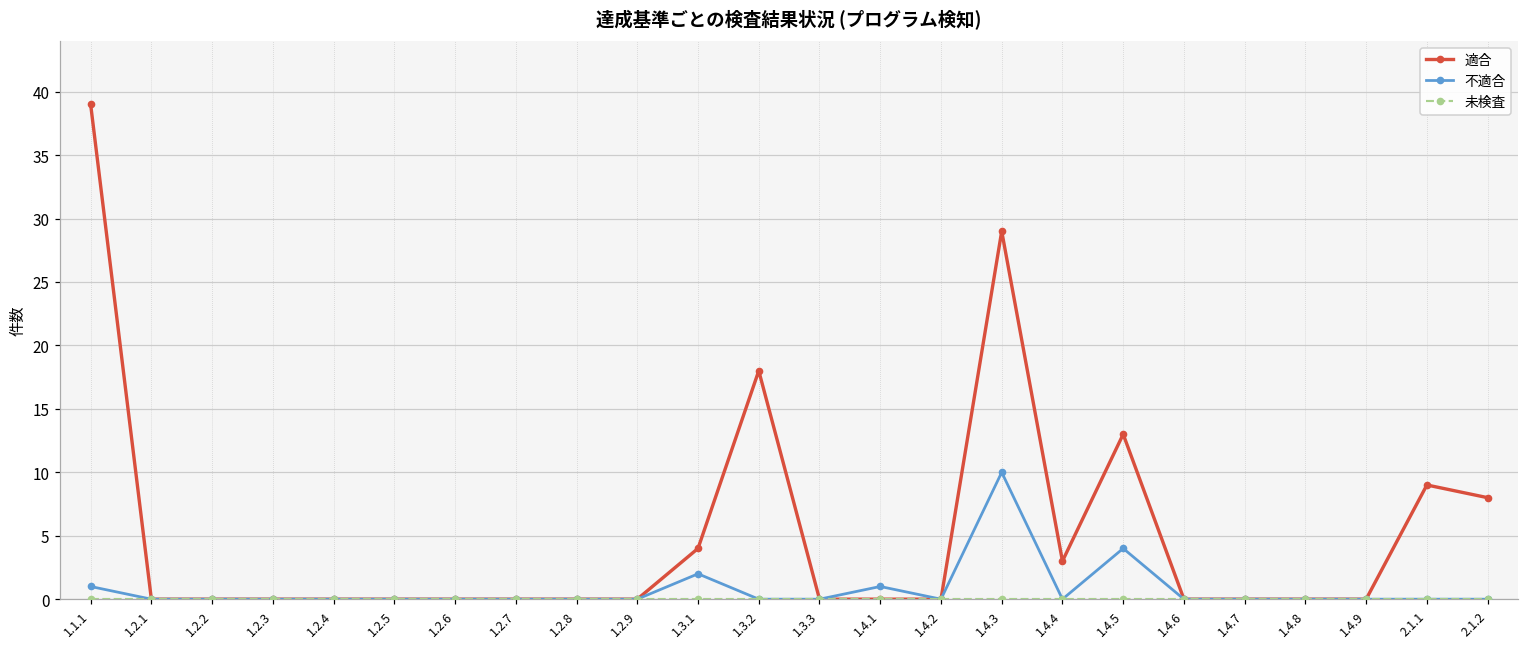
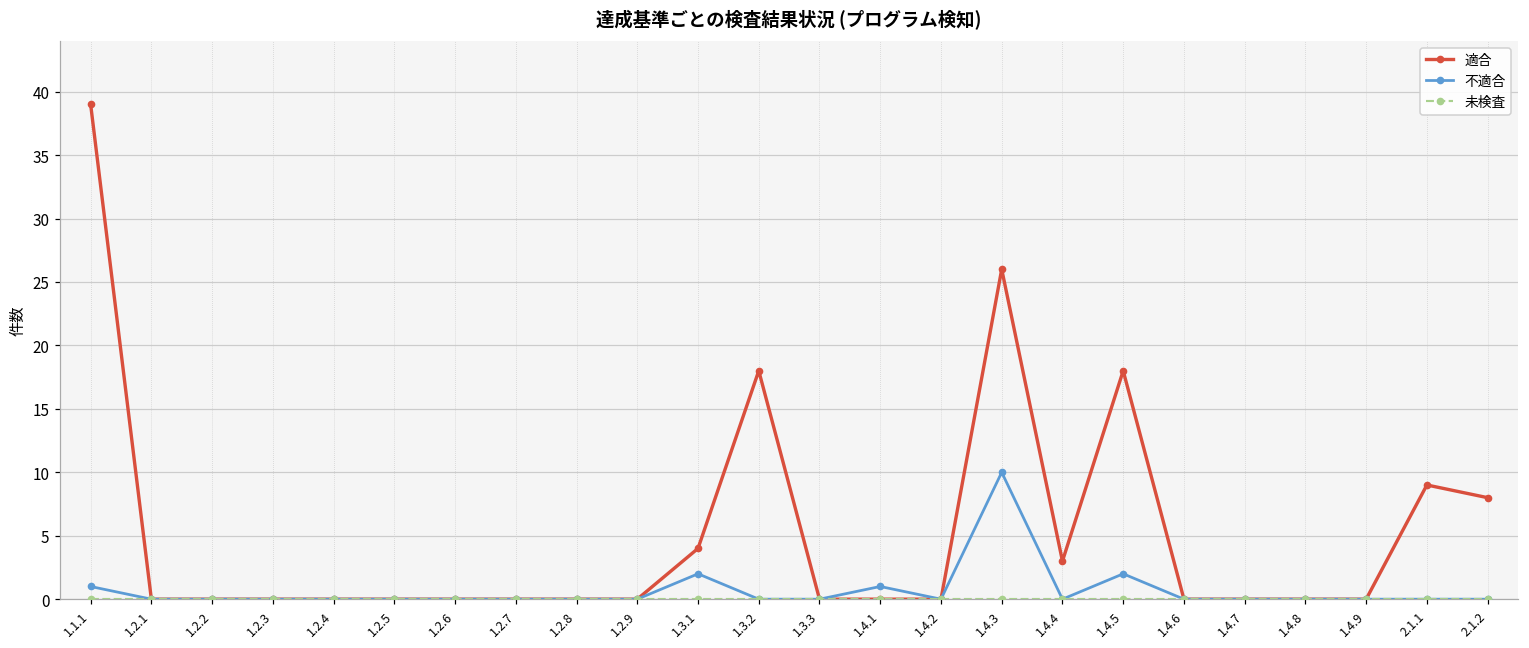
  {
    "適合": {
      "1.1.1": 39,
      "1.3.1": 4,
      "1.3.2": 18,
-     "1.4.3": 29,
+     "1.4.3": 26,
      "1.4.4": 3,
-     "1.4.5": 13,
+     "1.4.5": 18,
      "2.1.1": 9,
      "2.1.2": 8
    },
    "不適合": {
      "1.1.1": 1,
      "1.3.1": 2,
      "1.4.1": 1,
      "1.4.3": 10,
-     "1.4.5": 4
+     "1.4.5": 2
    },
    "未検査": {
      "1.1.1": 0,
      "1.3.1": 0,
      "1.4.3": 0,
      "1.4.5": 0
    }
  }
